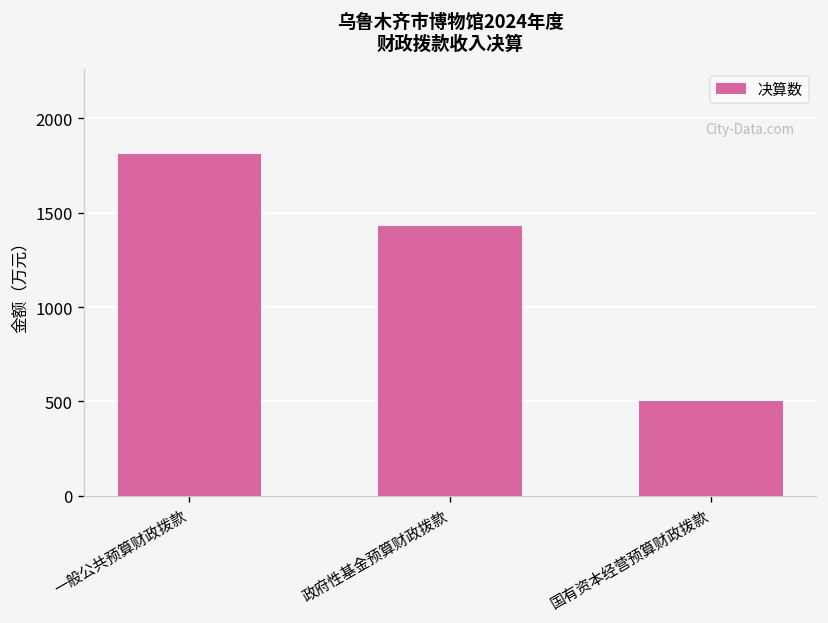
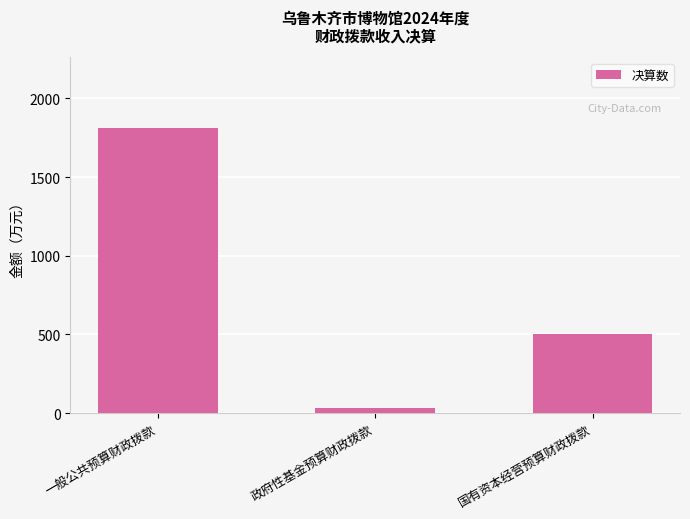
  {
    "一般公共预算财政拨款": 1810,
-   "政府性基金预算财政拨款": 1430,
+   "政府性基金预算财政拨款": 30,
    "国有资本经营预算财政拨款": 500
  }
